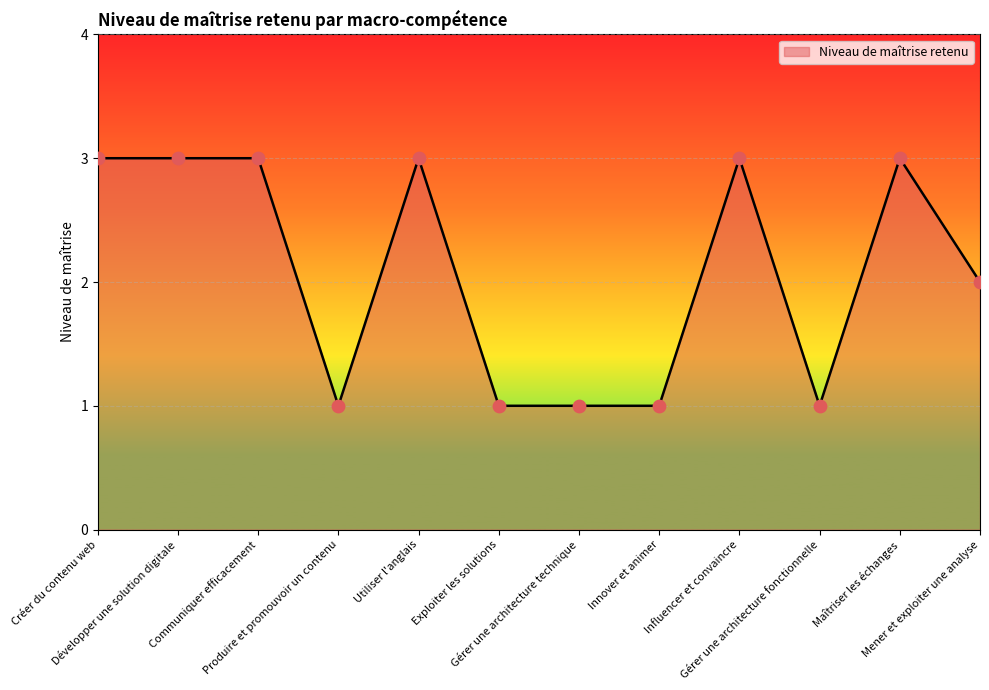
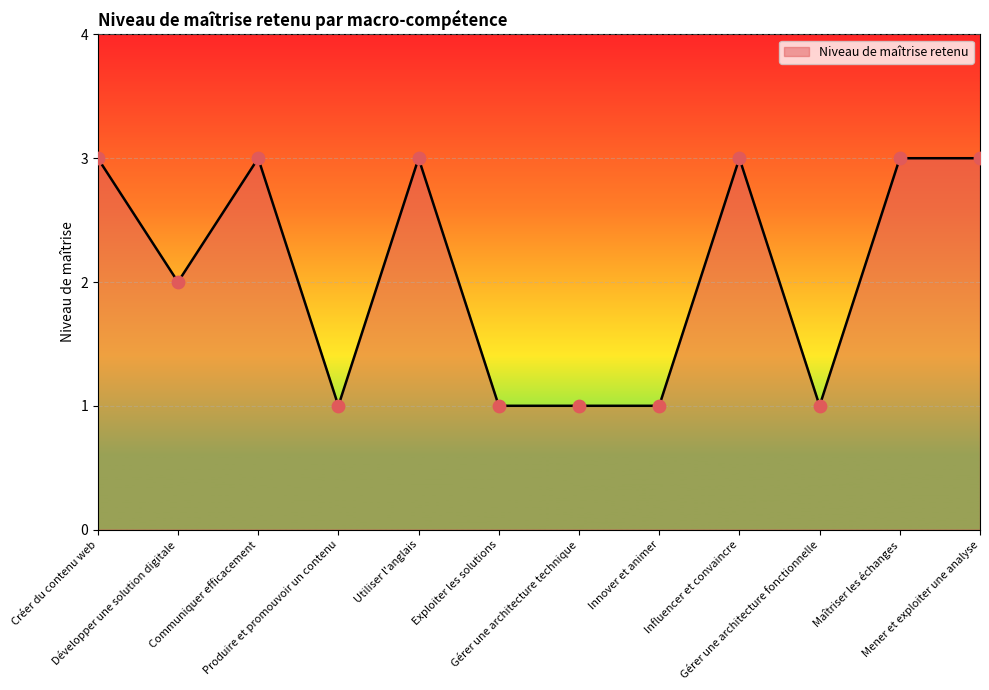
  {
    "Créer du contenu web": 3,
-   "Développer une solution digitale": 3,
+   "Développer une solution digitale": 2,
    "Communiquer efficacement": 3,
    "Produire et promouvoir un contenu": 1,
    "Utiliser l'anglais": 3,
    "Exploiter les solutions": 1,
    "Gérer une architecture technique": 1,
    "Innover et animer": 1,
    "Influencer et convaincre": 3,
    "Gérer une architecture fonctionnelle": 1,
    "Maîtriser les échanges": 3,
-   "Mener et exploiter une analyse": 2
+   "Mener et exploiter une analyse": 3
  }
